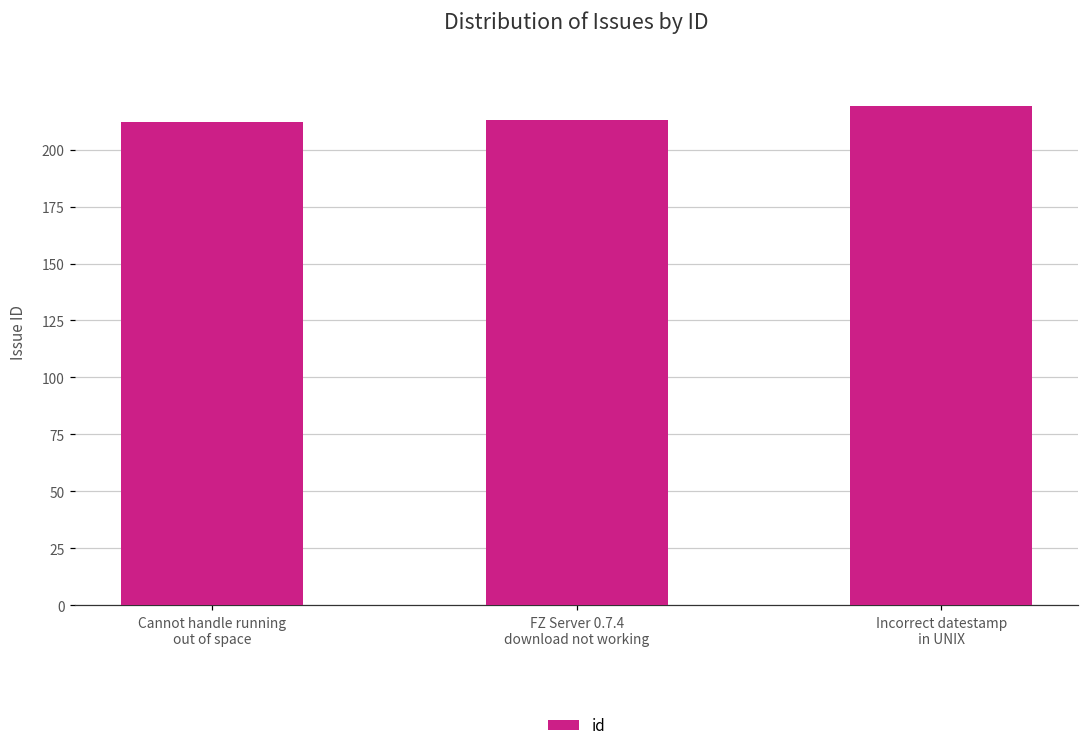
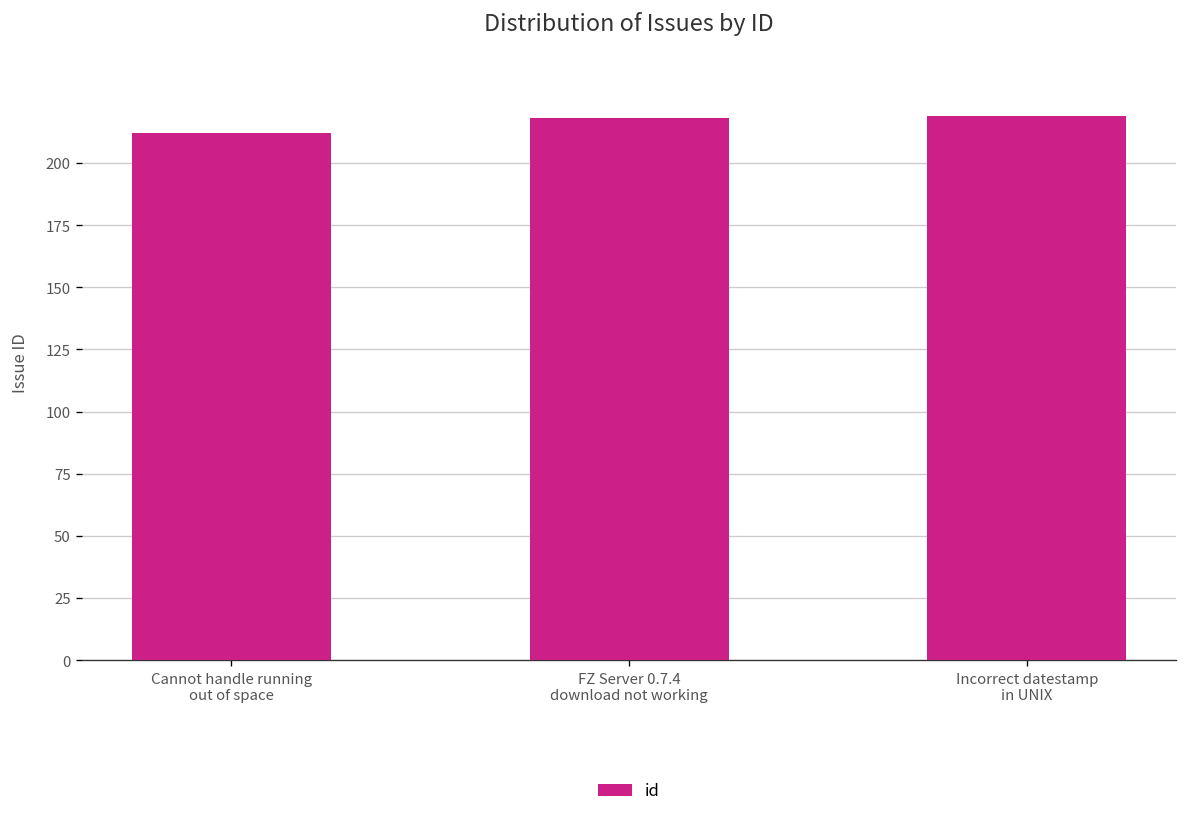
  {
    "Cannot handle running out of space": 212,
-   "FZ Server 0.7.4 download not working": 213,
+   "FZ Server 0.7.4 download not working": 218,
    "Incorrect datestamp in UNIX": 219
  }
